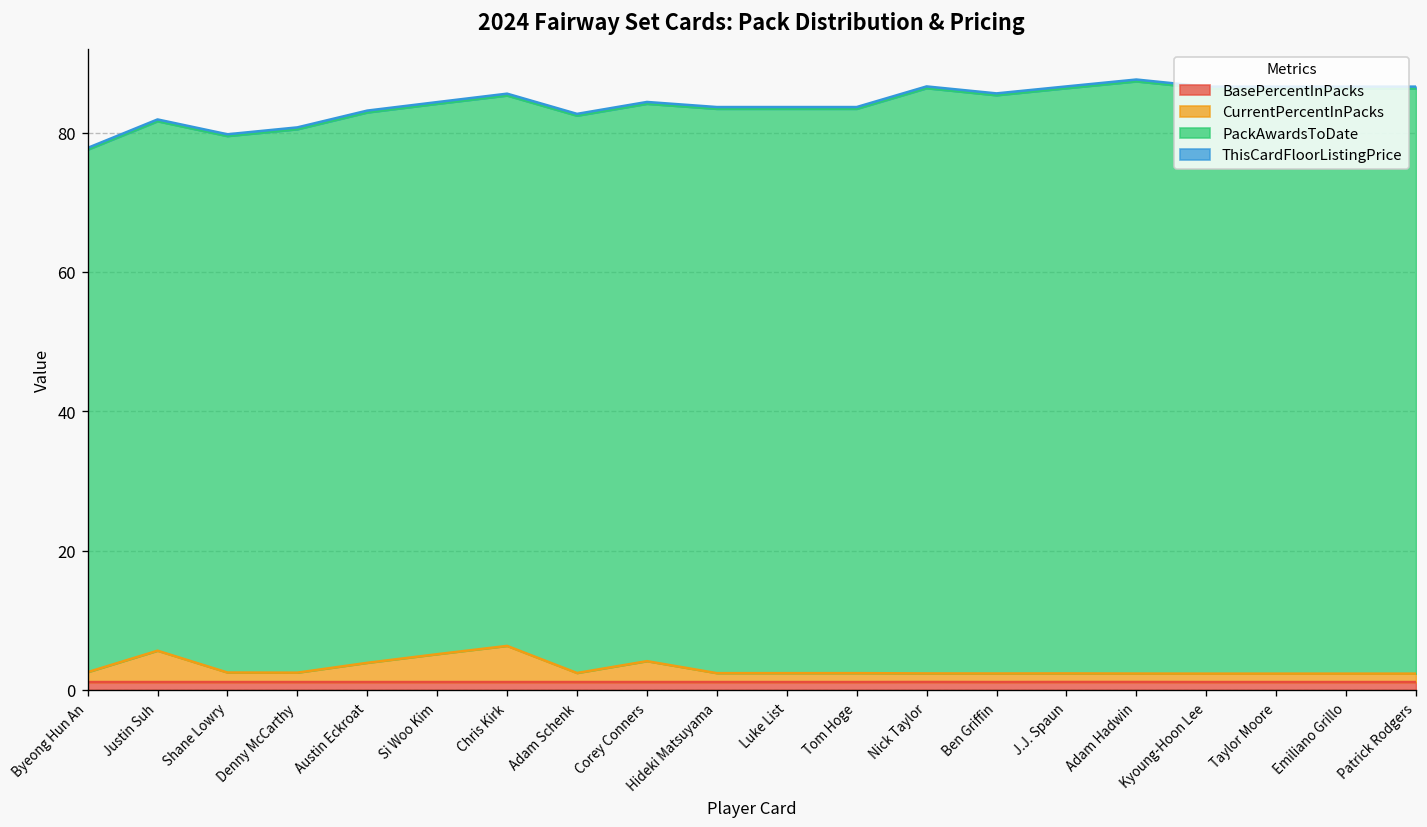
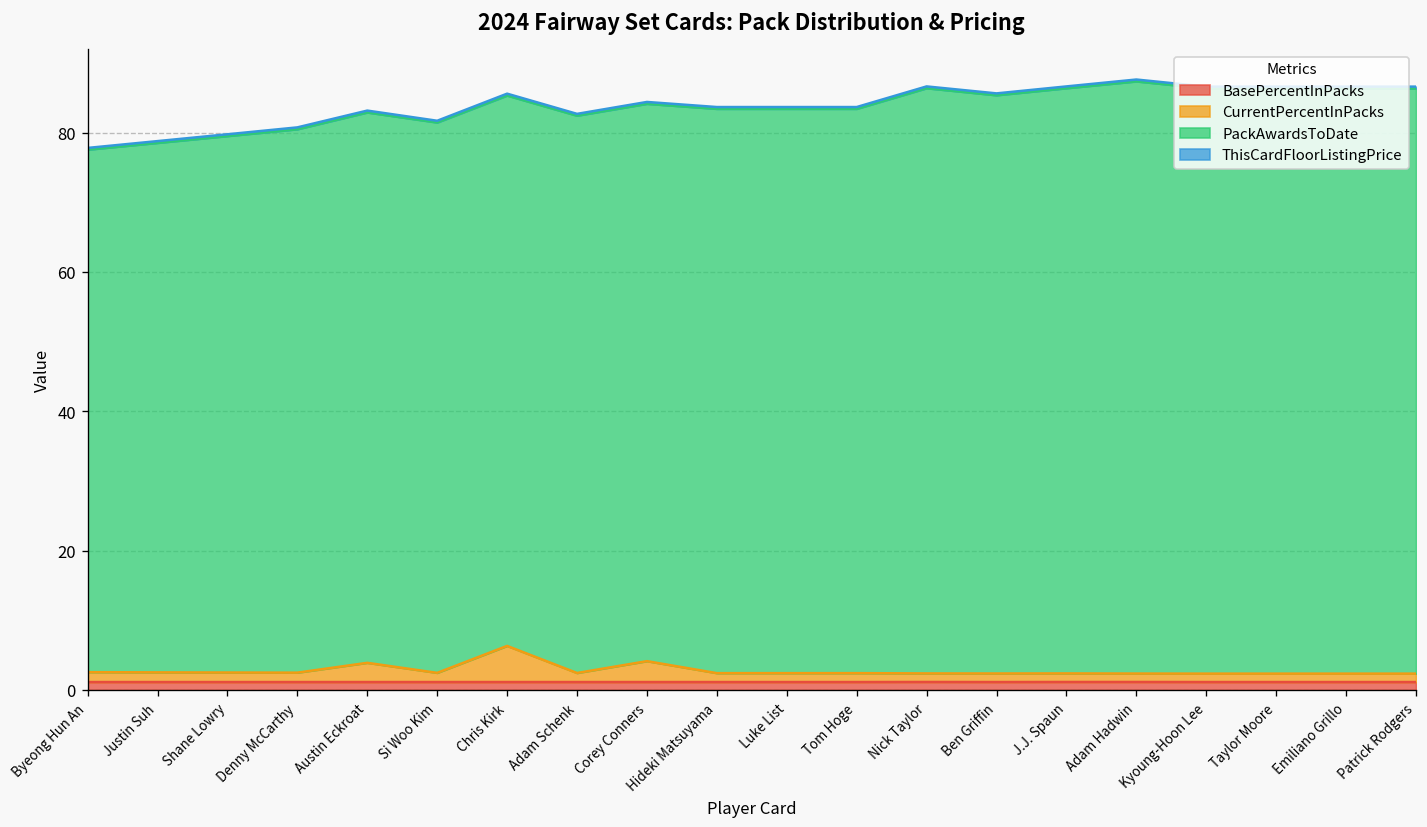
  {
    "BasePercentInPacks": {
      "Byeong Hun An": 1,
      "Justin Suh": 1,
      "Shane Lowry": 1,
      "Denny McCarthy": 1,
      "Austin Eckroat": 1,
      "Si Woo Kim": 1,
      "Chris Kirk": 1,
      "Adam Schenk": 1,
      "Corey Conners": 1,
      "Hideki Matsuyama": 1,
      "Luke List": 1,
      "Tom Hoge": 1,
      "Nick Taylor": 1,
      "Ben Griffin": 1,
      "J.J. Spaun": 1,
      "Adam Hadwin": 1,
      "Kyoung-Hoon Lee": 1,
      "Taylor Moore": 1,
      "Emiliano Grillo": 1,
      "Patrick Rodgers": 1
    },
    "CurrentPercentInPacks": {
      "Byeong Hun An": 1,
-     "Justin Suh": 5,
+     "Justin Suh": 1,
      "Shane Lowry": 1,
      "Denny McCarthy": 1,
      "Austin Eckroat": 3,
-     "Si Woo Kim": 4,
+     "Si Woo Kim": 1,
      "Chris Kirk": 5,
      "Adam Schenk": 1,
      "Corey Conners": 3,
      "Hideki Matsuyama": 1,
      "Luke List": 1,
      "Tom Hoge": 1,
      "Nick Taylor": 1,
      "Ben Griffin": 1,
      "J.J. Spaun": 1,
      "Adam Hadwin": 1,
      "Kyoung-Hoon Lee": 1,
      "Taylor Moore": 1,
      "Emiliano Grillo": 1,
      "Patrick Rodgers": 1
    }
  }
